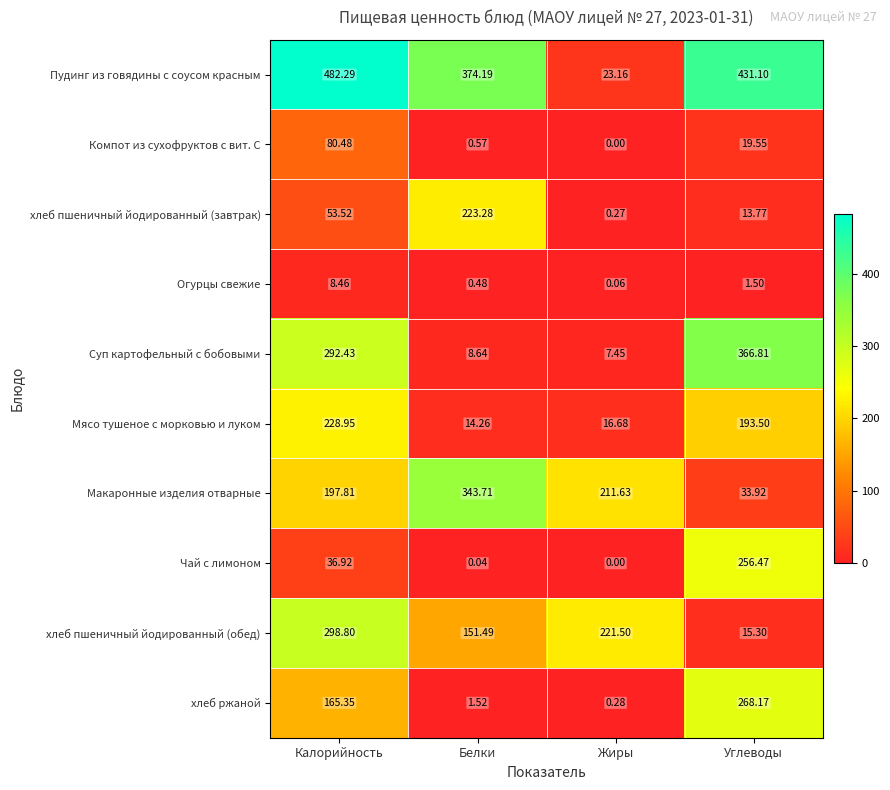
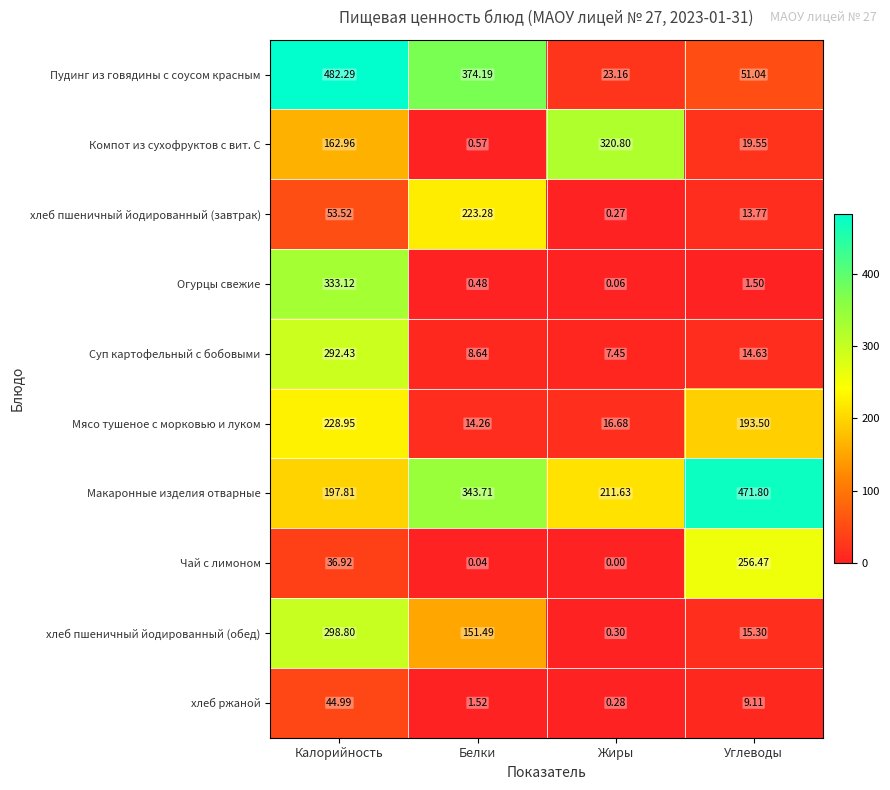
  {
    "Пудинг из говядины с соусом красным": {
-     "Углеводы": 431.10
+     "Углеводы": 51.04
    },
    "Компот из сухофруктов с вит. С": {
-     "Калорийность": 80.48,
-     "Жиры": 0.00
+     "Калорийность": 162.96,
+     "Жиры": 320.80
    },
    "Огурцы свежие": {
-     "Калорийность": 8.46
+     "Калорийность": 333.12
    },
    "Суп картофельный с бобовыми": {
-     "Углеводы": 366.81
+     "Углеводы": 14.63
    },
    "Макаронные изделия отварные": {
-     "Углеводы": 33.92
+     "Углеводы": 471.80
    },
    "хлеб пшеничный йодированный (обед)": {
-     "Жиры": 221.50
+     "Жиры": 0.30
    },
    "хлеб ржаной": {
-     "Калорийность": 165.35,
-     "Углеводы": 268.17
+     "Калорийность": 44.99,
+     "Углеводы": 9.11
    }
  }
